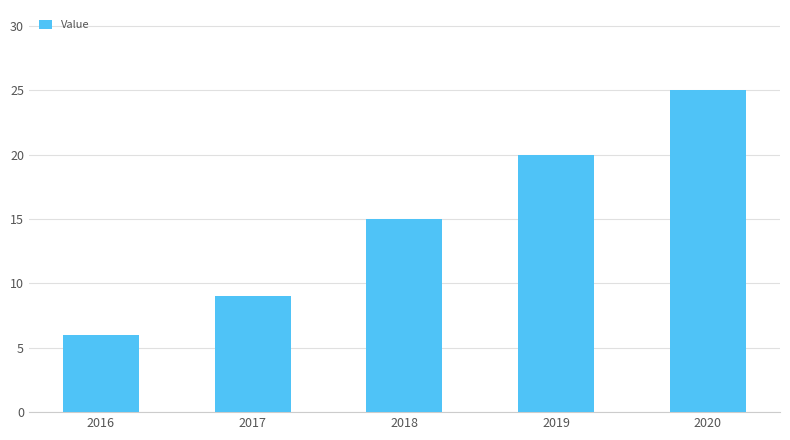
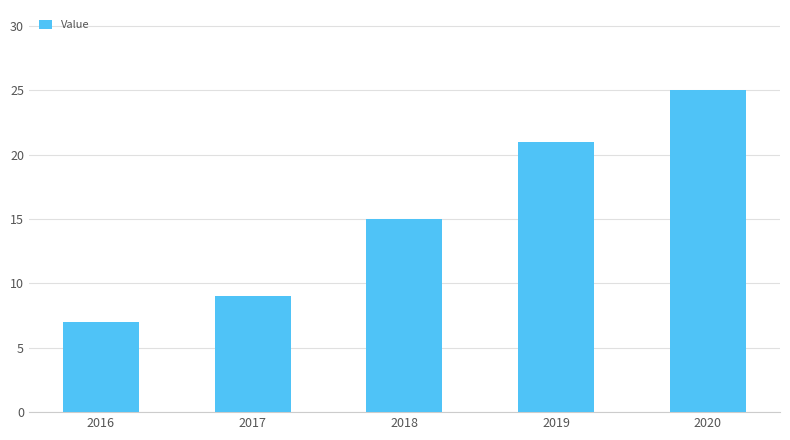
  {
-   "2016": 6,
+   "2016": 7,
    "2017": 9,
    "2018": 15,
-   "2019": 20,
+   "2019": 21,
    "2020": 25
  }
